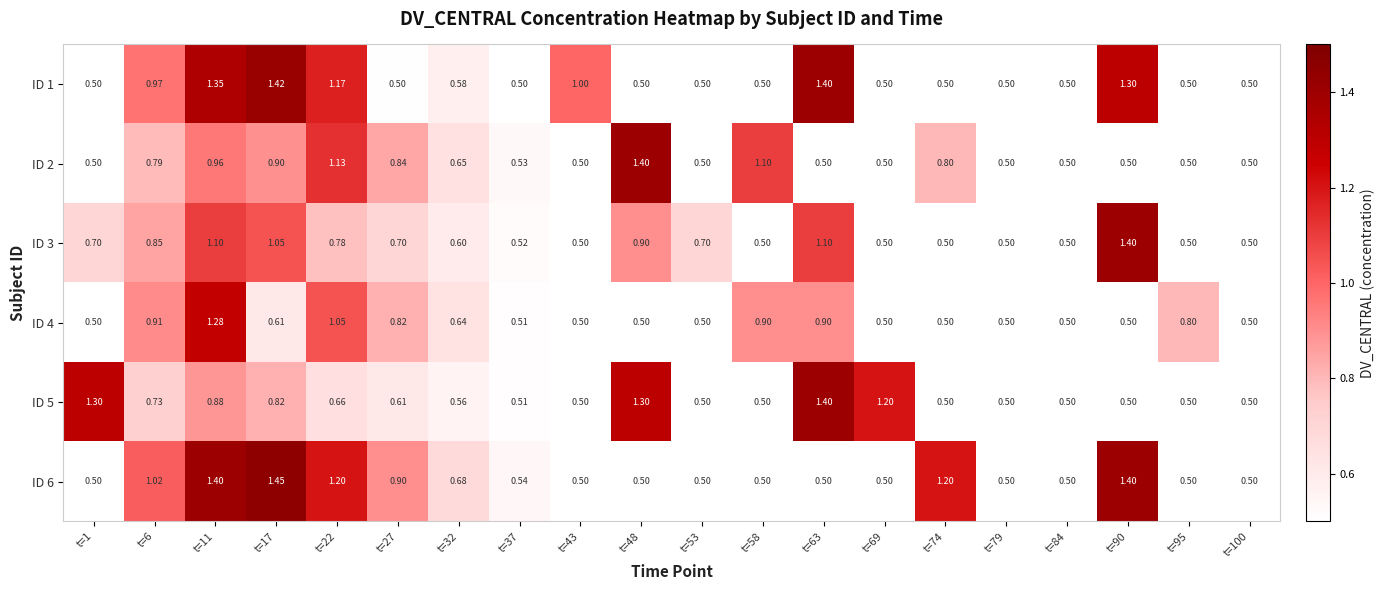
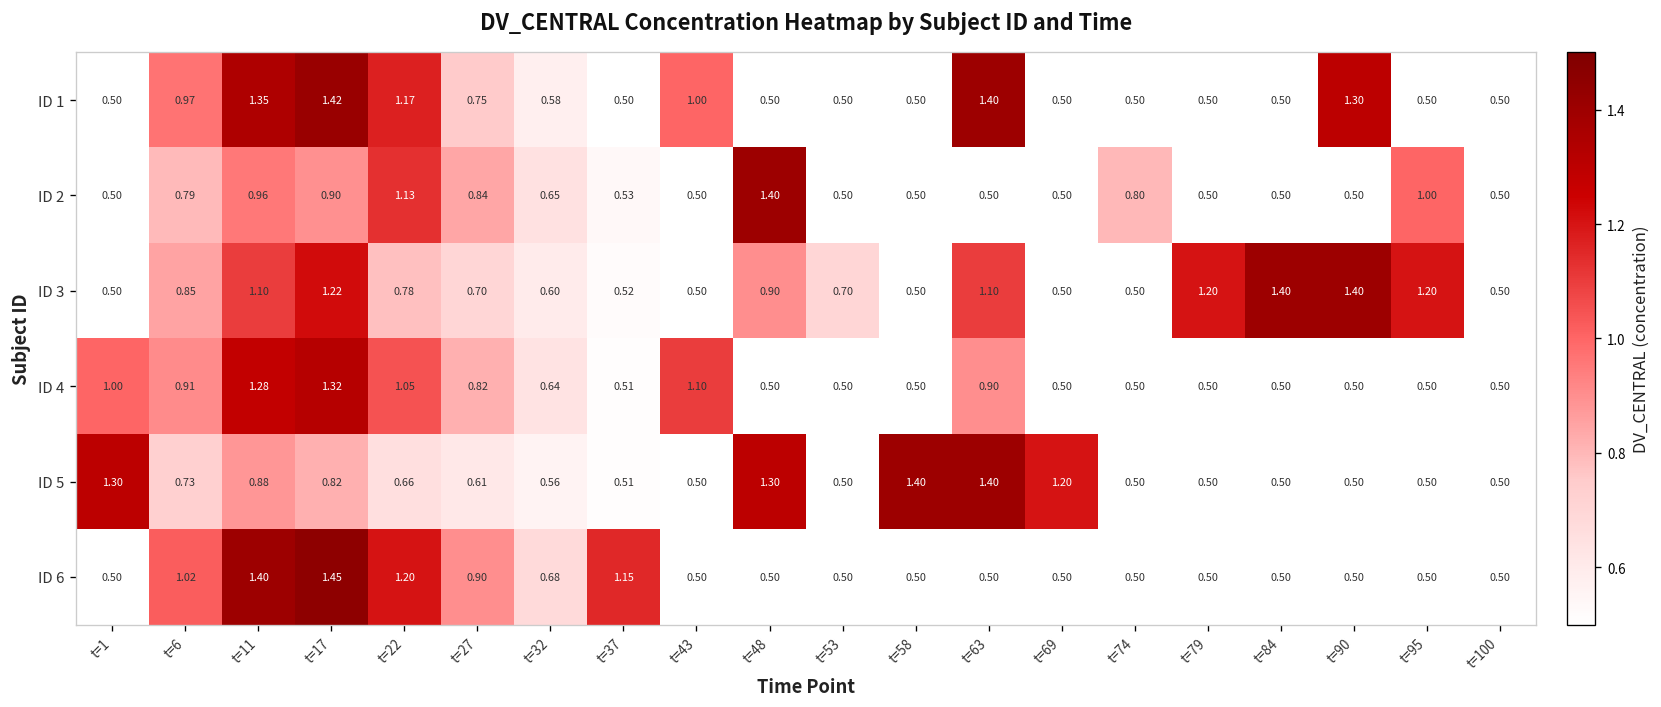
  {
    "ID 1": {
      "t=1": 0.50,
      "t=6": 0.97,
      "t=11": 1.35,
      "t=17": 1.42,
      "t=22": 1.17,
-     "t=27": 0.50,
+     "t=27": 0.75,
      "t=32": 0.58,
      "t=37": 0.50,
      "t=43": 1.00,
      "t=48": 0.50,
      "t=53": 0.50,
      "t=58": 0.50,
      "t=63": 1.40,
      "t=69": 0.50,
      "t=74": 0.50,
      "t=79": 0.50,
      "t=84": 0.50,
      "t=90": 1.30,
      "t=95": 0.50,
      "t=100": 0.50
    },
    "ID 2": {
      "t=1": 0.50,
      "t=6": 0.79,
      "t=11": 0.96,
      "t=17": 0.90,
      "t=22": 1.13,
      "t=27": 0.84,
      "t=32": 0.65,
      "t=37": 0.53,
      "t=43": 0.50,
      "t=48": 1.40,
      "t=53": 0.50,
-     "t=58": 1.10,
+     "t=58": 0.50,
      "t=63": 0.50,
      "t=69": 0.50,
      "t=74": 0.80,
      "t=79": 0.50,
      "t=84": 0.50,
      "t=90": 0.50,
-     "t=95": 0.50,
+     "t=95": 1.00,
      "t=100": 0.50
    },
    "ID 3": {
-     "t=1": 0.70,
+     "t=1": 0.50,
      "t=6": 0.85,
      "t=11": 1.10,
-     "t=17": 1.05,
+     "t=17": 1.22,
      "t=22": 0.78,
      "t=27": 0.70,
      "t=32": 0.60,
      "t=37": 0.52,
      "t=43": 0.50,
      "t=48": 0.90,
      "t=53": 0.70,
      "t=58": 0.50,
      "t=63": 1.10,
      "t=69": 0.50,
      "t=74": 0.50,
-     "t=79": 0.50,
-     "t=84": 0.50,
+     "t=79": 1.20,
+     "t=84": 1.40,
      "t=90": 1.40,
-     "t=95": 0.50,
+     "t=95": 1.20,
      "t=100": 0.50
    },
    "ID 4": {
-     "t=1": 0.50,
+     "t=1": 1.00,
      "t=6": 0.91,
      "t=11": 1.28,
-     "t=17": 0.61,
+     "t=17": 1.32,
      "t=22": 1.05,
      "t=27": 0.82,
      "t=32": 0.64,
      "t=37": 0.51,
-     "t=43": 0.50,
+     "t=43": 1.10,
      "t=48": 0.50,
      "t=53": 0.50,
-     "t=58": 0.90,
+     "t=58": 0.50,
      "t=63": 0.90,
      "t=69": 0.50,
      "t=74": 0.50,
      "t=79": 0.50,
      "t=84": 0.50,
      "t=90": 0.50,
-     "t=95": 0.80,
+     "t=95": 0.50,
      "t=100": 0.50
    },
    "ID 5": {
      "t=1": 1.30,
      "t=6": 0.73,
      "t=11": 0.88,
      "t=17": 0.82,
      "t=22": 0.66,
      "t=27": 0.61,
      "t=32": 0.56,
      "t=37": 0.51,
      "t=43": 0.50,
      "t=48": 1.30,
      "t=53": 0.50,
-     "t=58": 0.50,
+     "t=58": 1.40,
      "t=63": 1.40,
      "t=69": 1.20,
      "t=74": 0.50,
      "t=79": 0.50,
      "t=84": 0.50,
      "t=90": 0.50,
      "t=95": 0.50,
      "t=100": 0.50
    },
    "ID 6": {
      "t=1": 0.50,
      "t=6": 1.02,
      "t=11": 1.40,
      "t=17": 1.45,
      "t=22": 1.20,
      "t=27": 0.90,
      "t=32": 0.68,
-     "t=37": 0.54,
+     "t=37": 1.15,
      "t=43": 0.50,
      "t=48": 0.50,
      "t=53": 0.50,
      "t=58": 0.50,
      "t=63": 0.50,
      "t=69": 0.50,
-     "t=74": 1.20,
+     "t=74": 0.50,
      "t=79": 0.50,
      "t=84": 0.50,
-     "t=90": 1.40,
+     "t=90": 0.50,
      "t=95": 0.50,
      "t=100": 0.50
    }
  }
